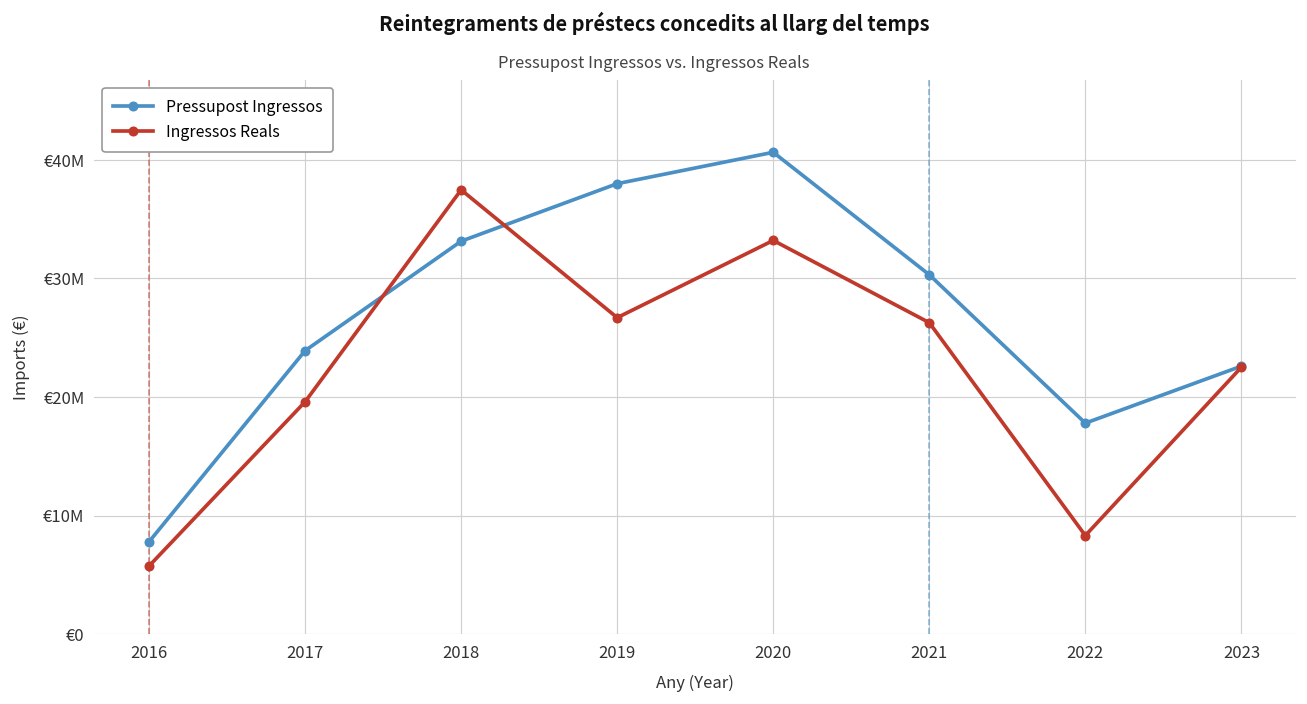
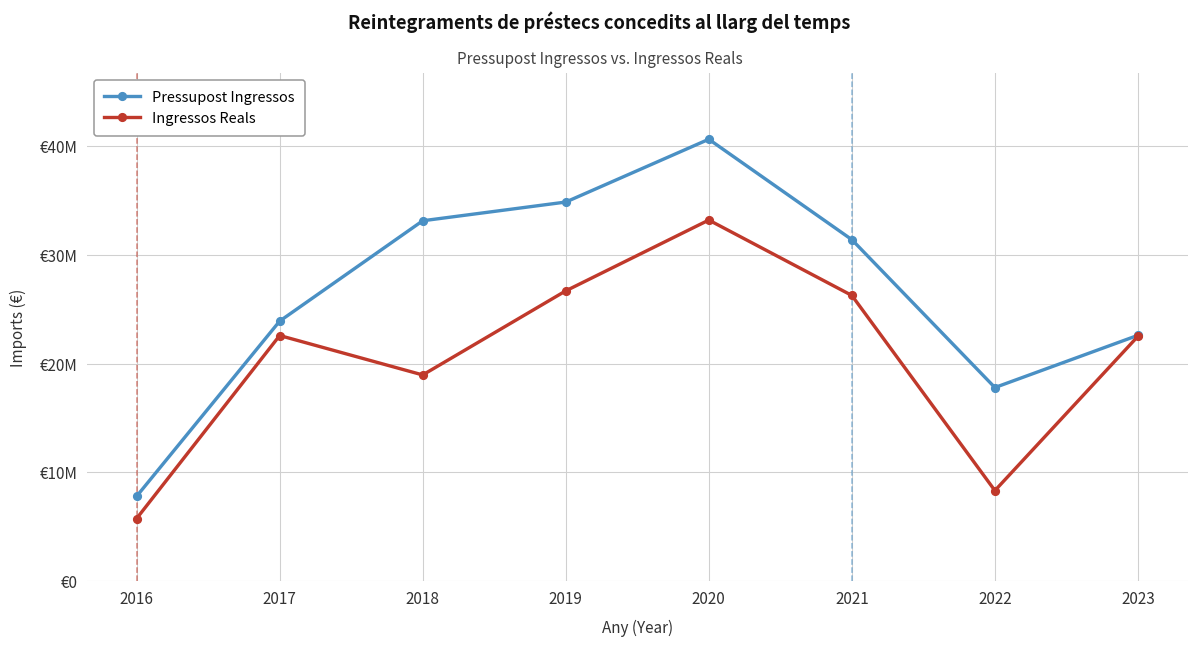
  {
    "Pressupost Ingressos": {
      "2016": "€8000000",
      "2017": "€24000000",
      "2018": "€33000000",
-     "2019": "€38000000",
+     "2019": "€35000000",
      "2020": "€41000000",
-     "2021": "€30000000",
+     "2021": "€31000000",
      "2022": "€18000000"
    },
    "Ingressos Reals": {
      "2016": "€6000000",
-     "2017": "€20000000",
-     "2018": "€37000000",
+     "2017": "€23000000",
+     "2018": "€19000000",
      "2019": "€27000000",
      "2020": "€33000000",
      "2021": "€26000000",
      "2022": "€8000000"
    }
  }
